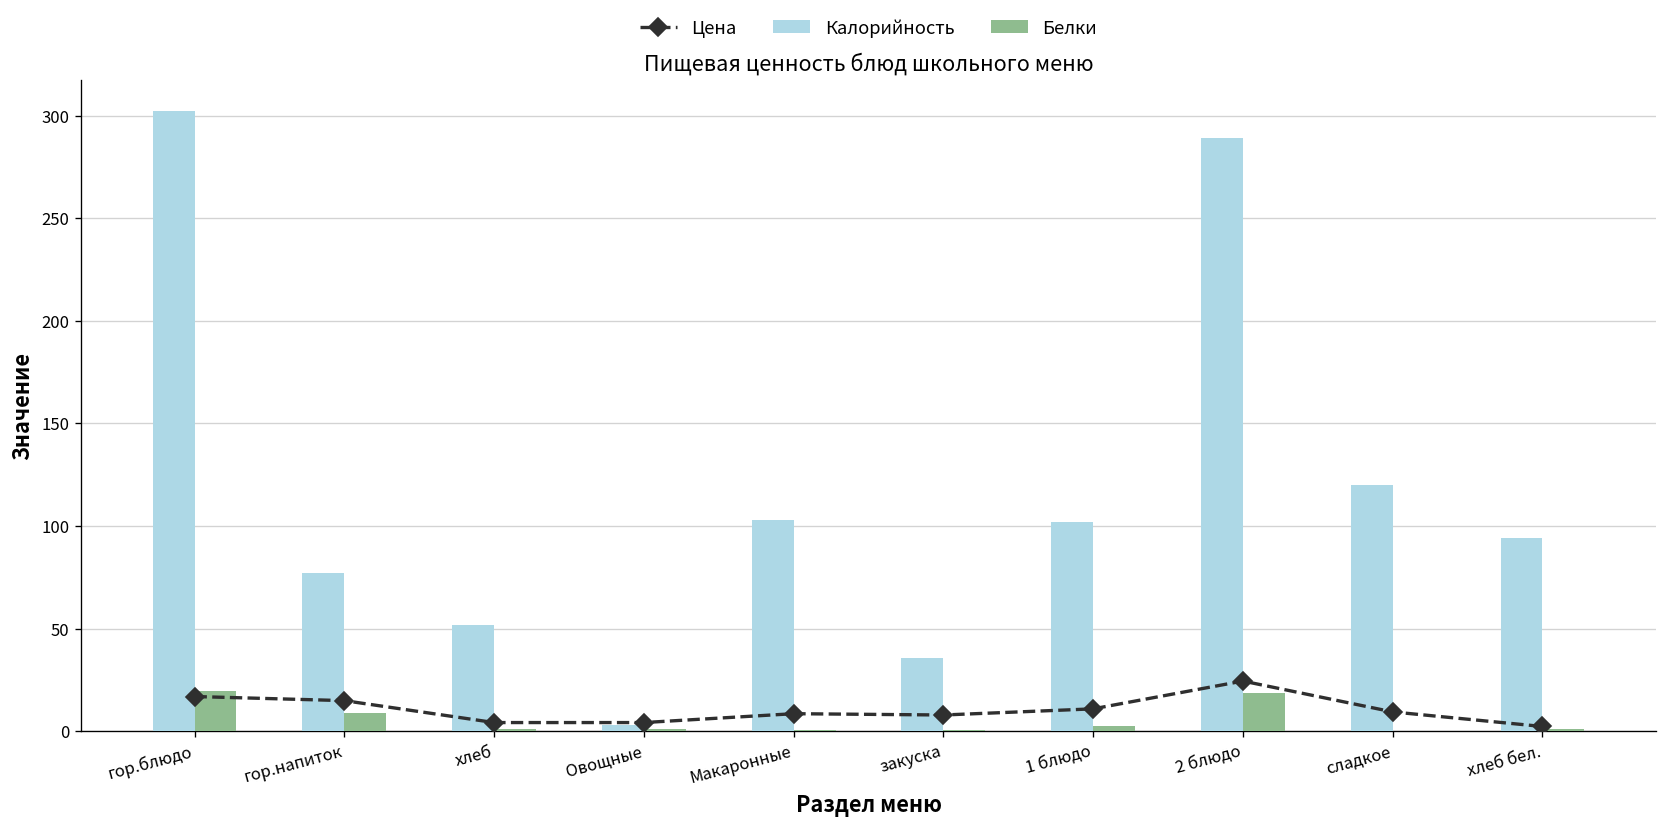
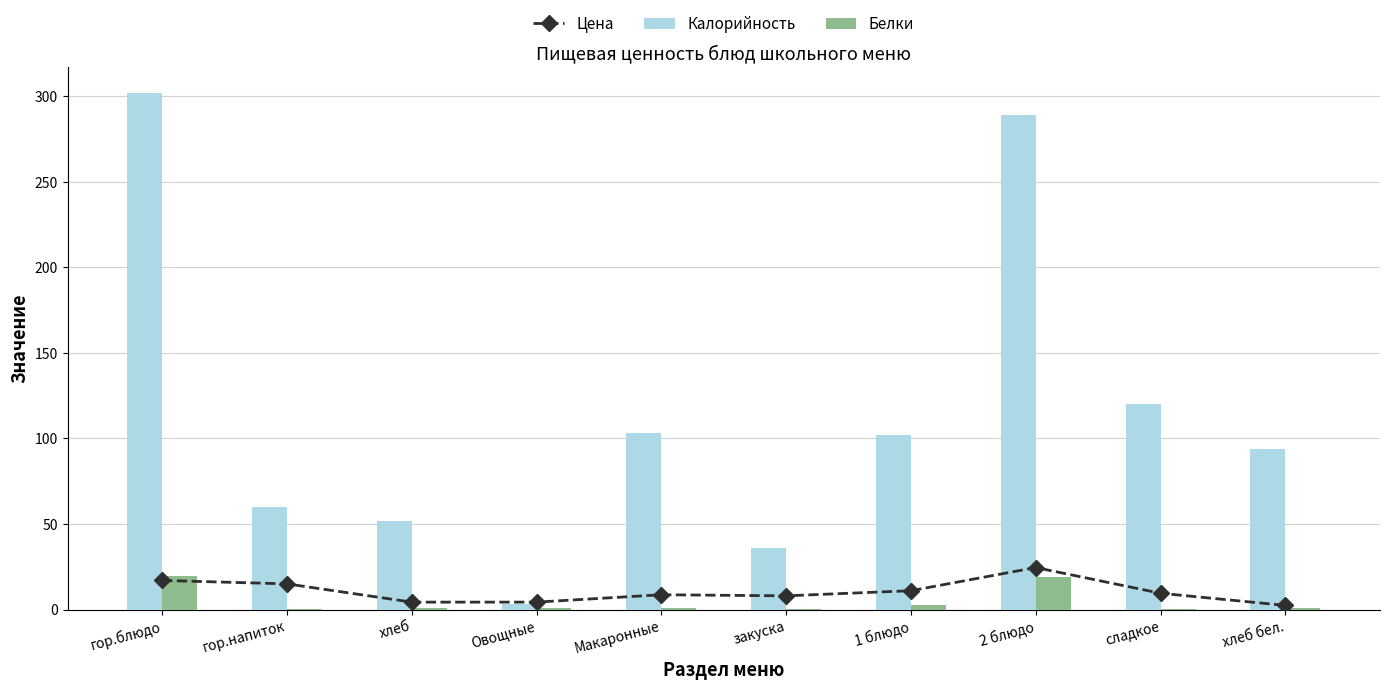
  {
    "Калорийность": {
      "гор.блюдо": 302,
-     "гор.напиток": 77,
+     "гор.напиток": 60,
      "хлеб": 52,
      "Овощные": 3,
      "Макаронные": 103,
      "закуска": 36,
      "1 блюдо": 102,
      "2 блюдо": 289,
      "сладкое": 120,
      "хлеб бел.": 94
    },
    "Цена": {
      "гор.блюдо": 17,
      "гор.напиток": 15,
      "хлеб": 4,
      "Овощные": 4,
      "Макаронные": 9,
      "закуска": 8,
      "1 блюдо": 11,
      "2 блюдо": 25,
      "сладкое": 10,
      "хлеб бел.": 2
    },
    "Белки": {
      "гор.блюдо": 20,
-     "гор.напиток": 9,
+     "гор.напиток": 0,
      "1 блюдо": 3,
      "2 блюдо": 19
    }
  }
